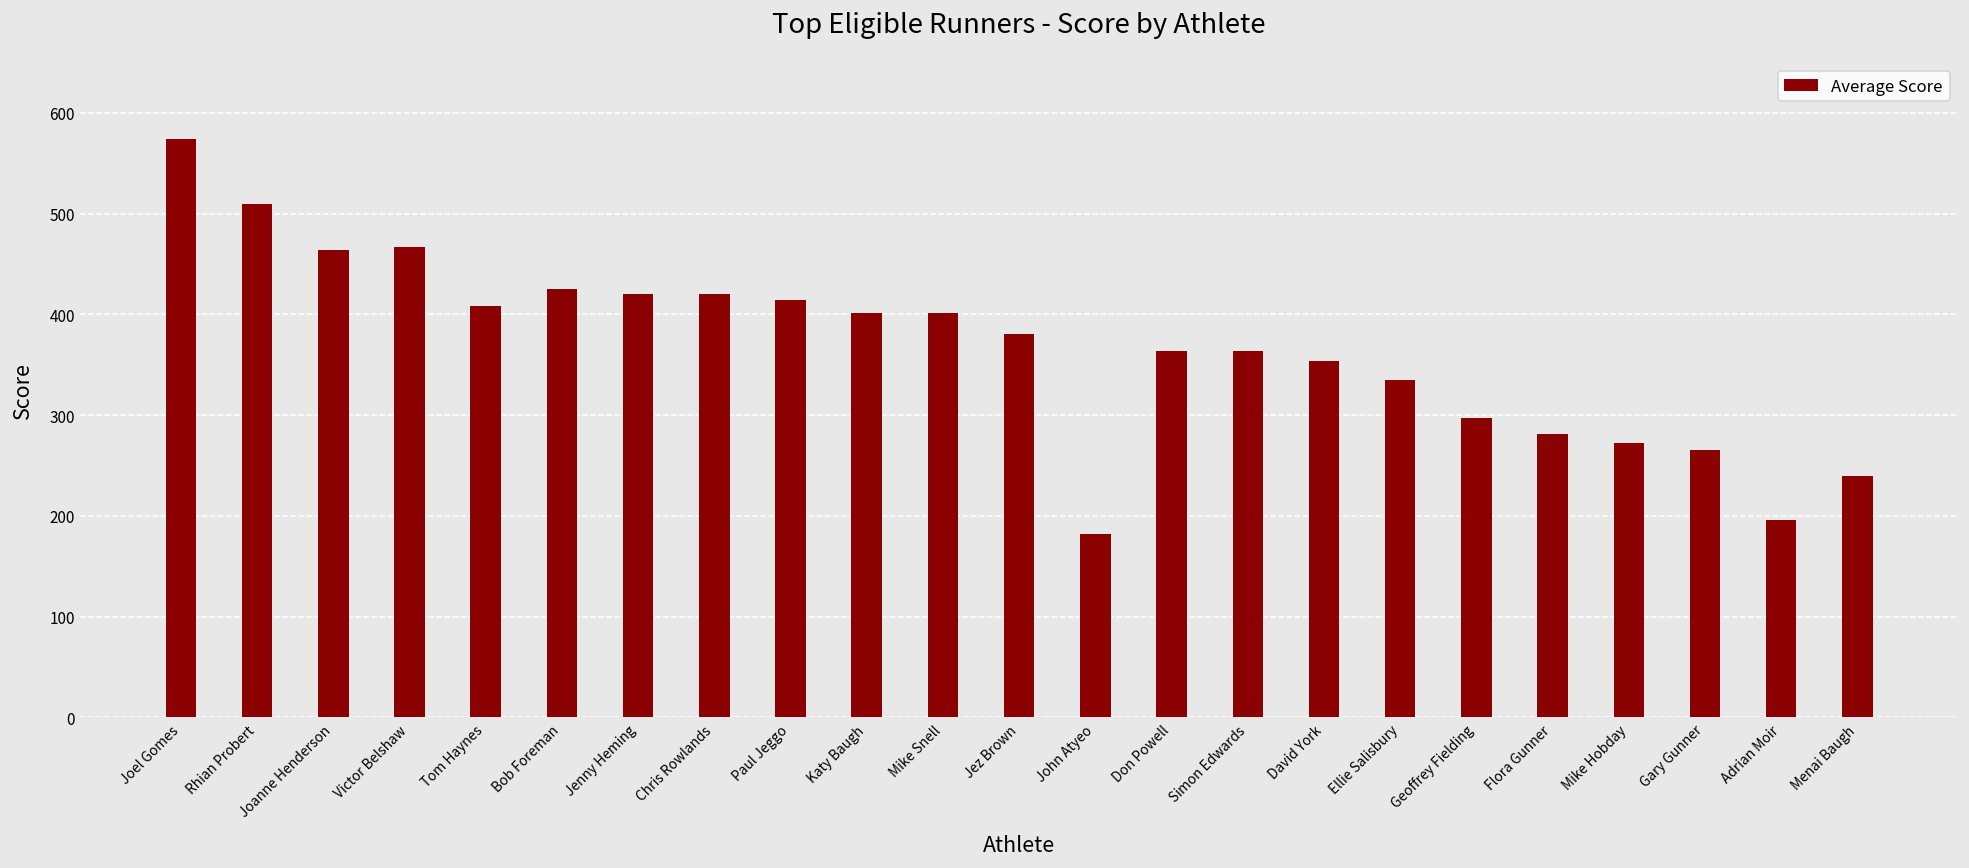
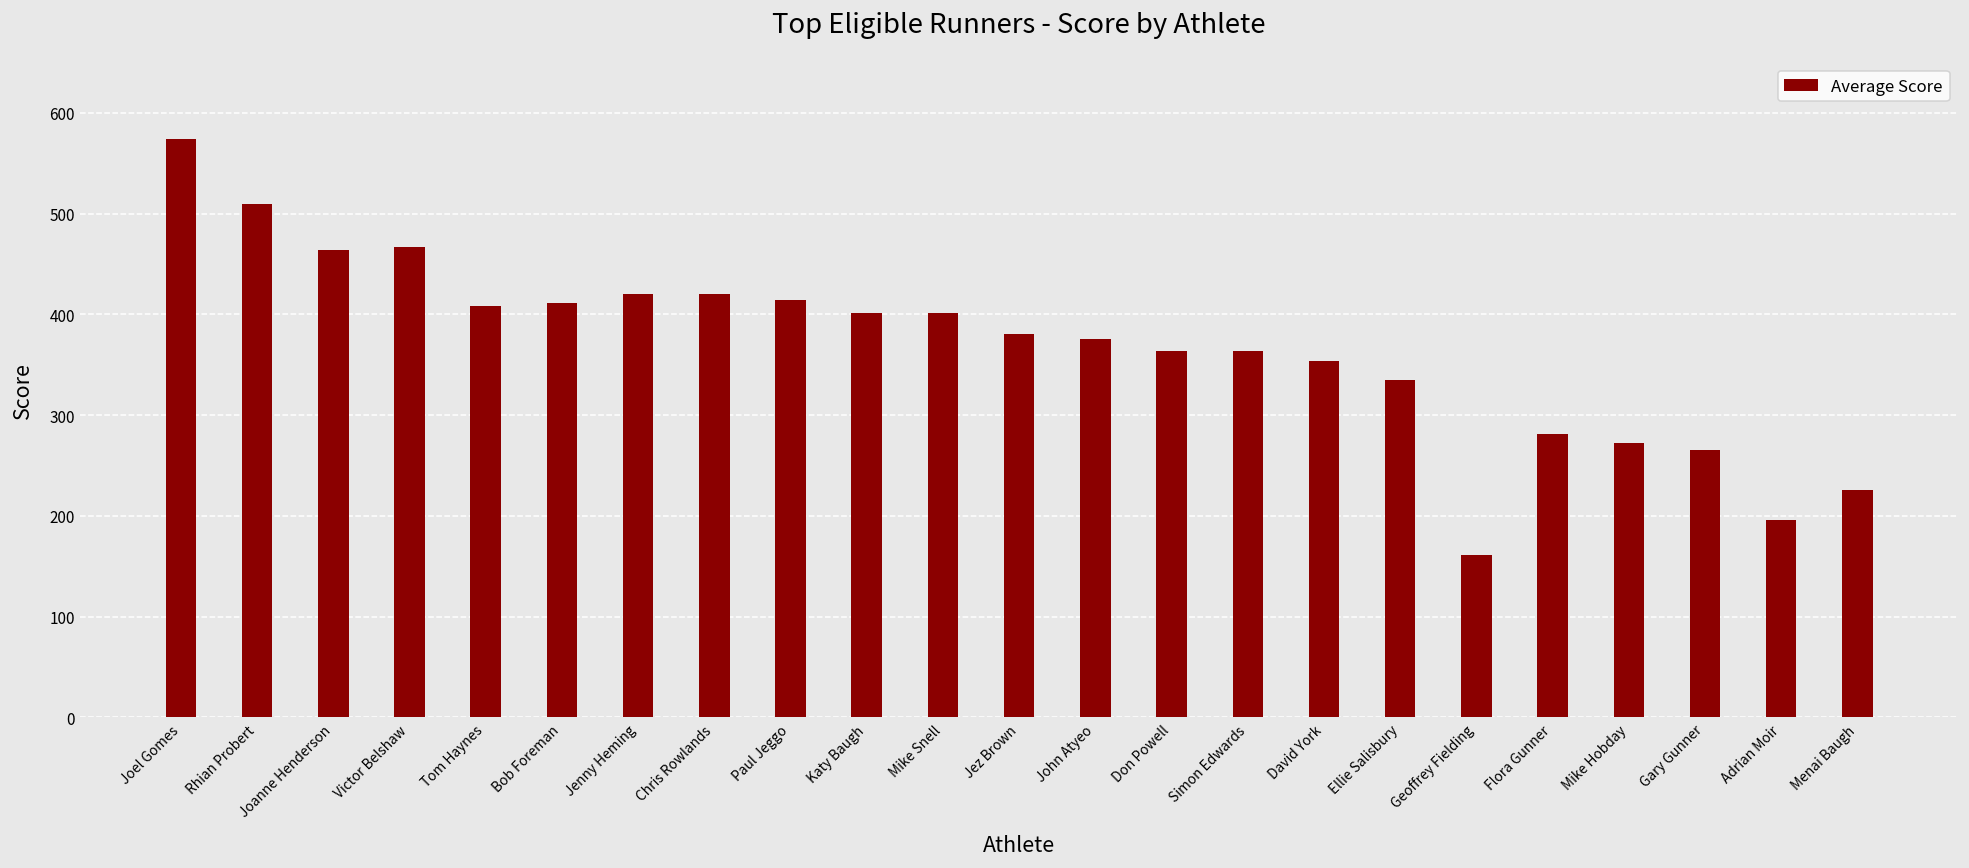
  {
    "Joel Gomes": 570,
    "Rhian Probert": 510,
    "Joanne Henderson": 460,
    "Victor Belshaw": 470,
    "Tom Haynes": 410,
-   "Bob Foreman": 430,
+   "Bob Foreman": 410,
    "Jenny Heming": 420,
    "Chris Rowlands": 420,
    "Paul Jeggo": 410,
    "Katy Baugh": 400,
    "Mike Snell": 400,
    "Jez Brown": 380,
-   "John Atyeo": 180,
+   "John Atyeo": 380,
    "Don Powell": 360,
    "Simon Edwards": 360,
    "David York": 350,
    "Ellie Salisbury": 330,
-   "Geoffrey Fielding": 300,
+   "Geoffrey Fielding": 160,
    "Flora Gunner": 280,
    "Mike Hobday": 270,
    "Gary Gunner": 270,
    "Adrian Moir": 200,
-   "Menai Baugh": 240
+   "Menai Baugh": 230
  }
